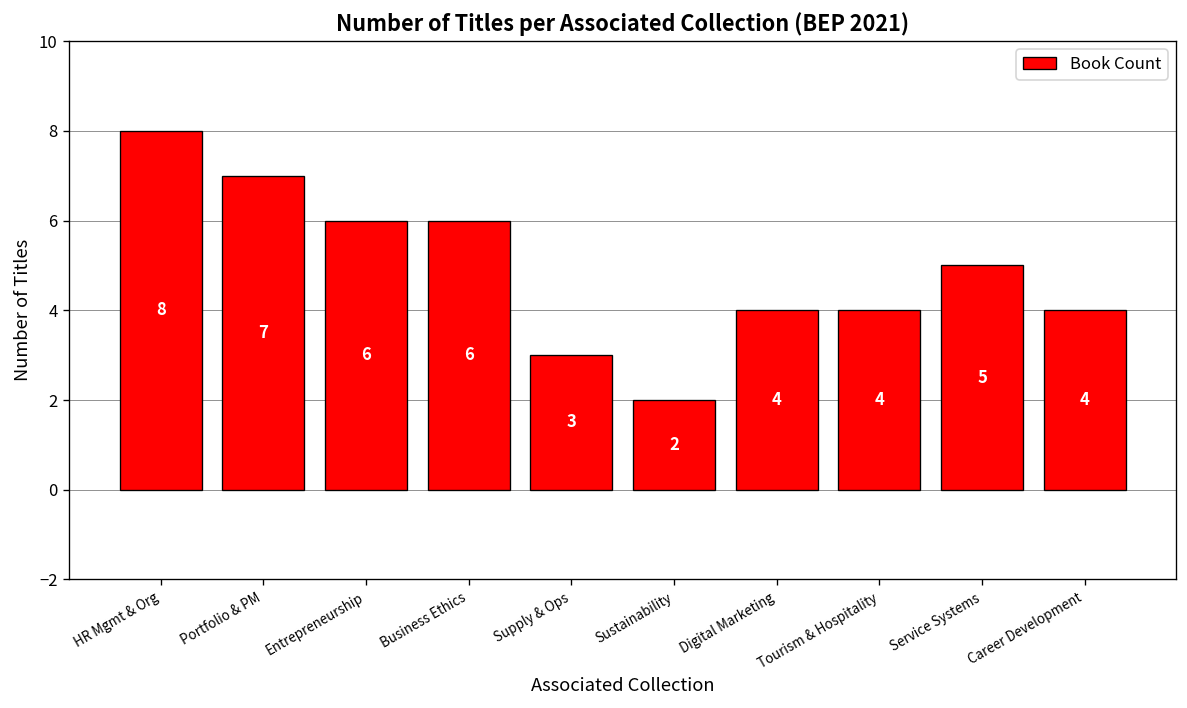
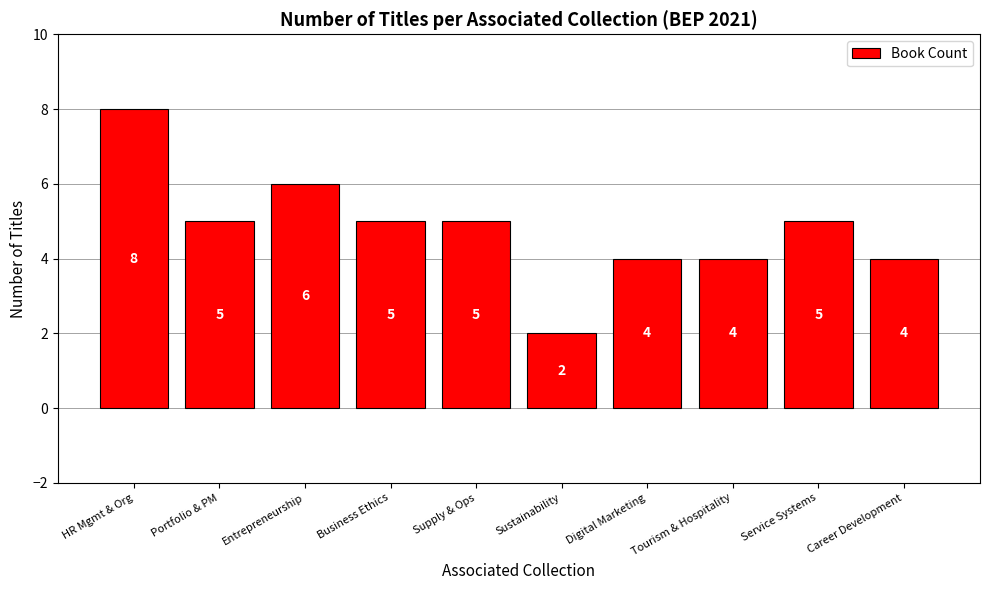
  {
    "HR Mgmt & Org": 8,
-   "Portfolio & PM": 7,
+   "Portfolio & PM": 5,
    "Entrepreneurship": 6,
-   "Business Ethics": 6,
-   "Supply & Ops": 3,
+   "Business Ethics": 5,
+   "Supply & Ops": 5,
    "Sustainability": 2,
    "Digital Marketing": 4,
    "Tourism & Hospitality": 4,
    "Service Systems": 5,
    "Career Development": 4
  }
